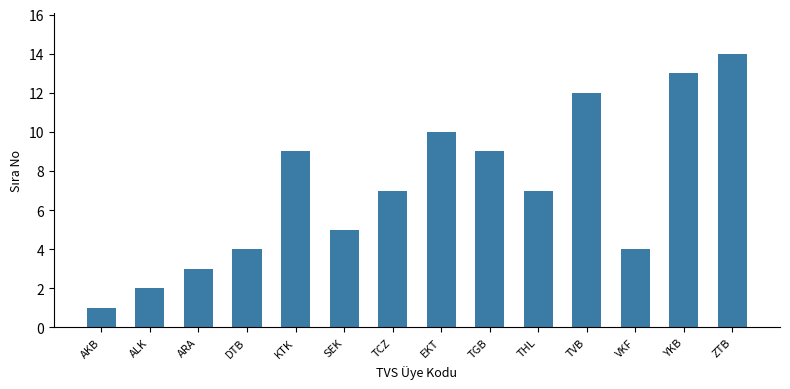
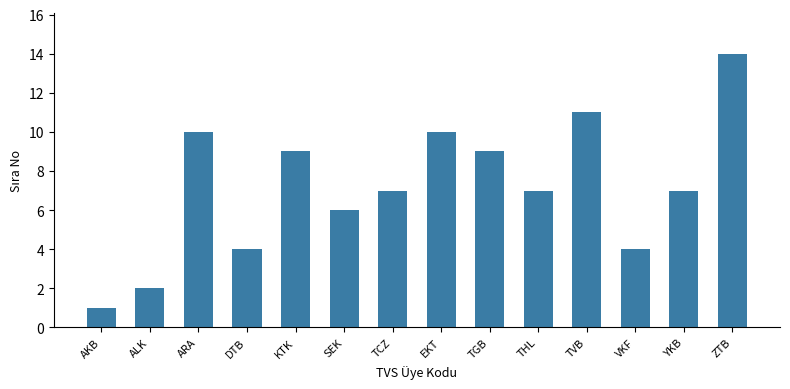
  {
    "AKB": 1,
    "ALK": 2,
-   "ARA": 3,
+   "ARA": 10,
    "DTB": 4,
    "KTK": 9,
-   "SEK": 5,
+   "SEK": 6,
    "TCZ": 7,
    "EKT": 10,
    "TGB": 9,
    "THL": 7,
-   "TVB": 12,
+   "TVB": 11,
    "VKF": 4,
-   "YKB": 13,
+   "YKB": 7,
    "ZTB": 14
  }
